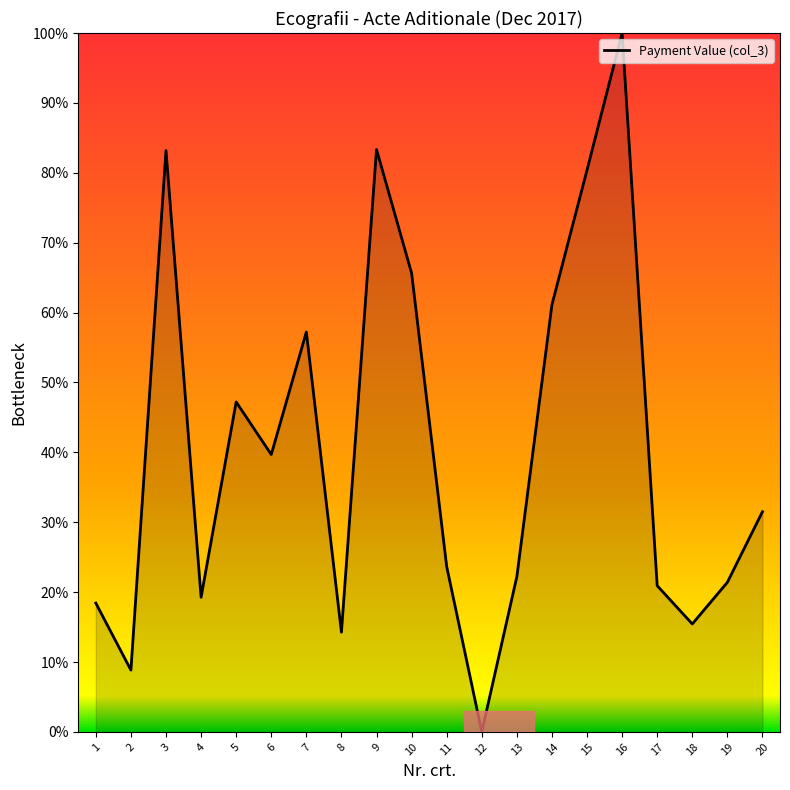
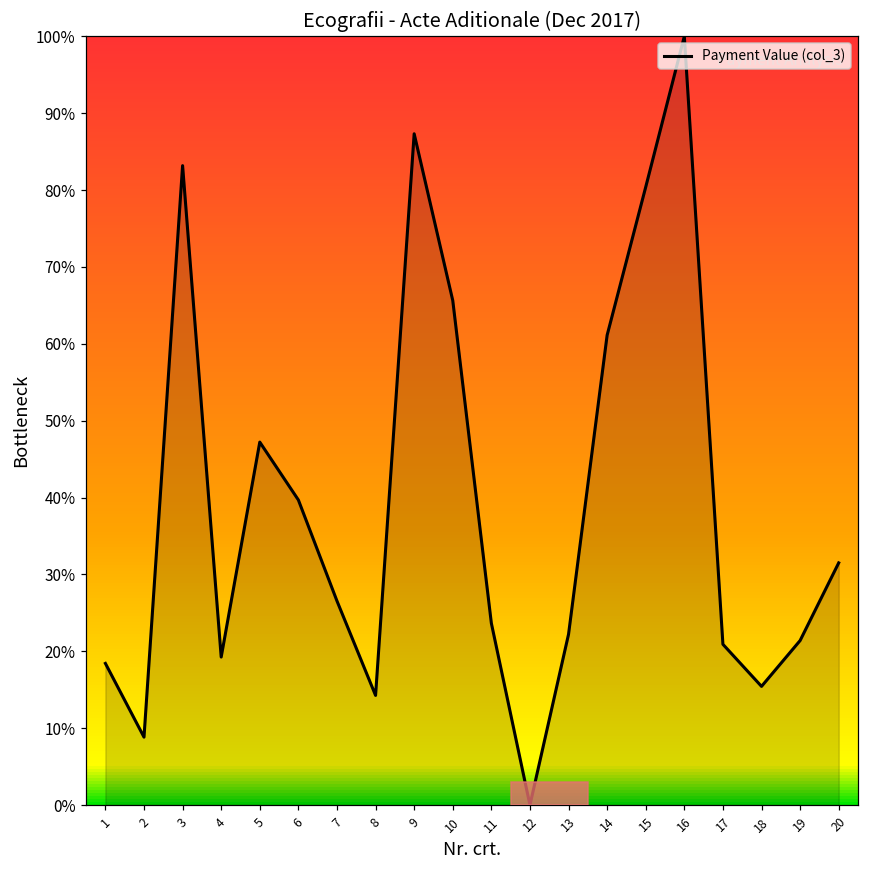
  {
    "1": "18%",
    "2": "9%",
    "3": "83%",
    "4": "19%",
    "5": "47%",
    "6": "40%",
-   "7": "57%",
+   "7": "27%",
    "8": "14%",
-   "9": "83%",
+   "9": "87%",
    "10": "66%",
    "11": "24%",
    "13": "22%",
    "14": "61%",
    "15": "80%",
    "16": "100%",
    "17": "21%",
    "18": "15%",
    "19": "21%",
    "20": "32%"
  }
